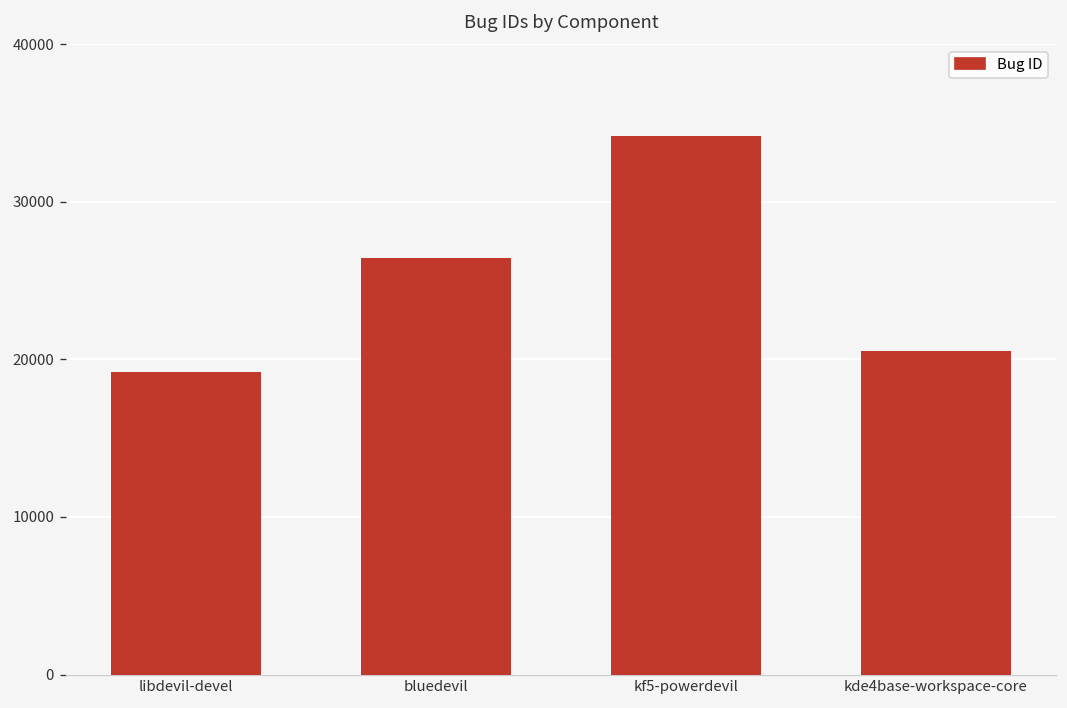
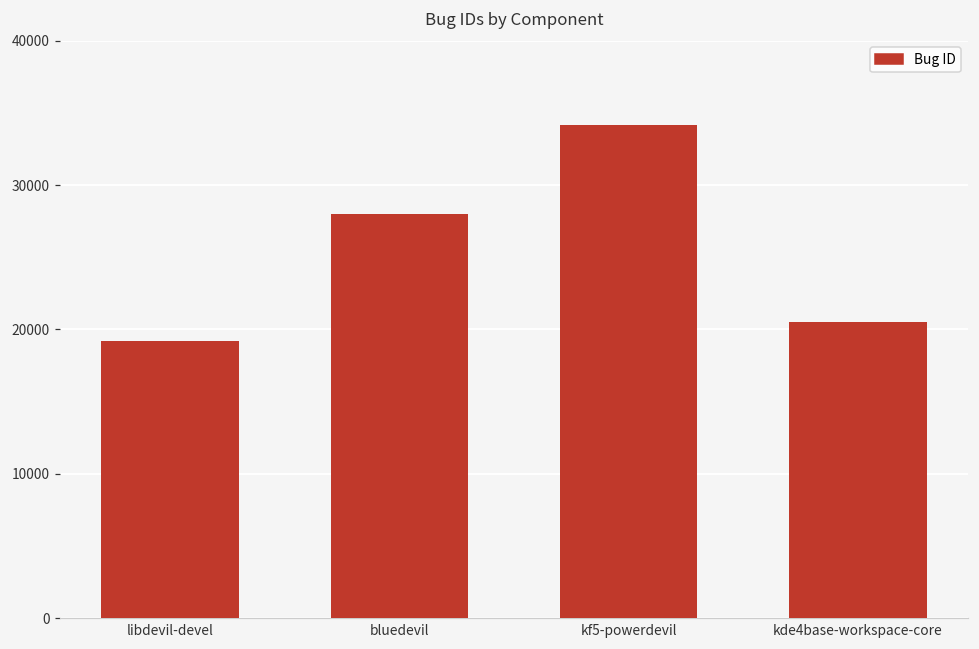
  {
    "libdevil-devel": 19200,
-   "bluedevil": 26500,
+   "bluedevil": 28000,
    "kf5-powerdevil": 34200,
    "kde4base-workspace-core": 20600
  }
